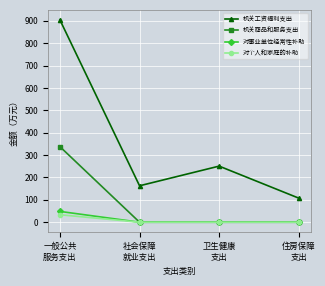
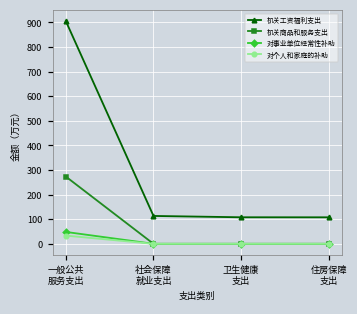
  {
    "机关工资福利支出": {
      "一般公共 服务支出": 900,
-     "社会保障 就业支出": 160,
-     "卫生健康 支出": 250,
+     "社会保障 就业支出": 110,
+     "卫生健康 支出": 110,
      "住房保障 支出": 110
    },
    "机关商品和服务支出": {
-     "一般公共 服务支出": 340
+     "一般公共 服务支出": 270
    },
    "对事业单位经常性补助": {
      "一般公共 服务支出": 50
    },
    "对个人和家庭的补助": {
      "一般公共 服务支出": 30
    }
  }
